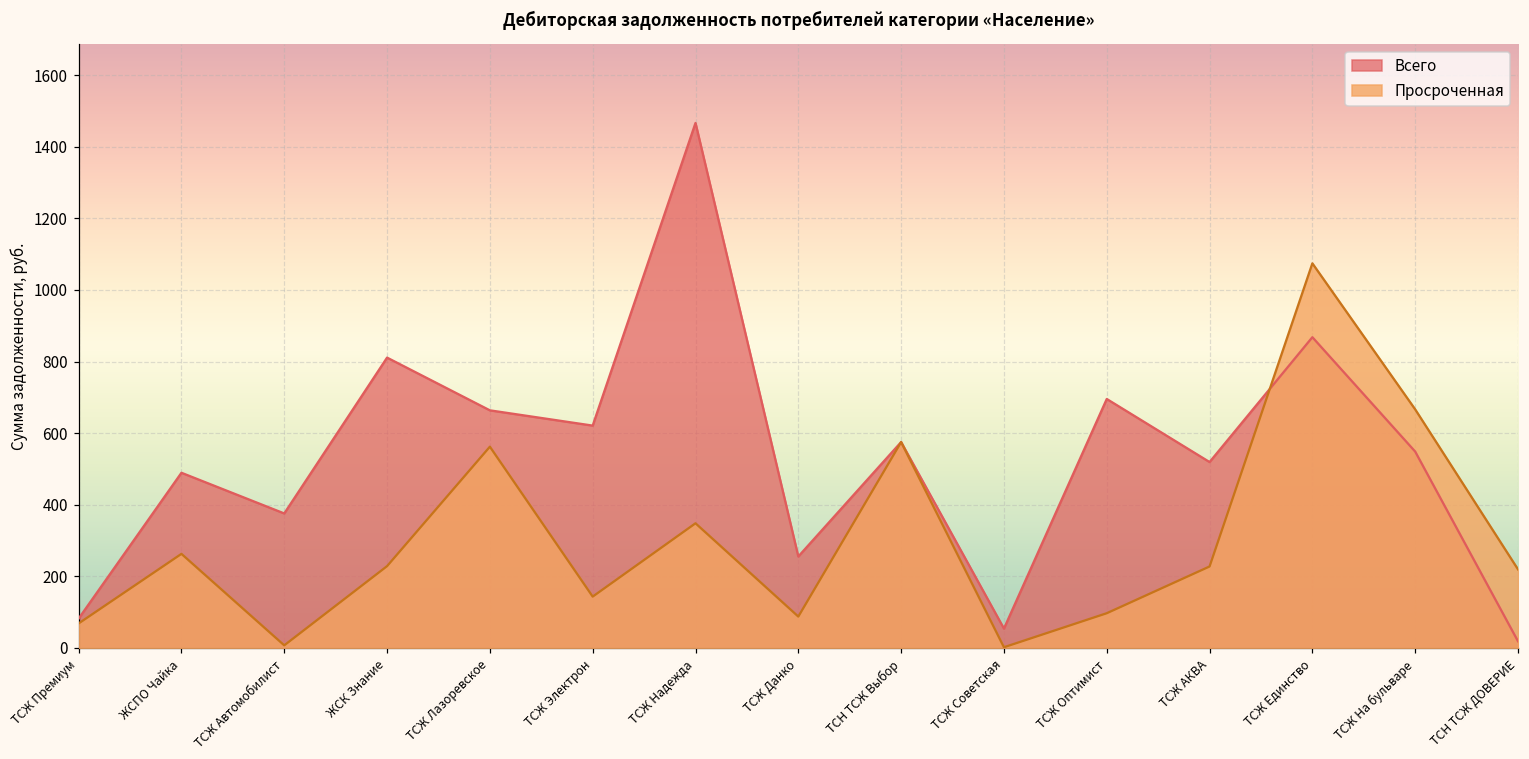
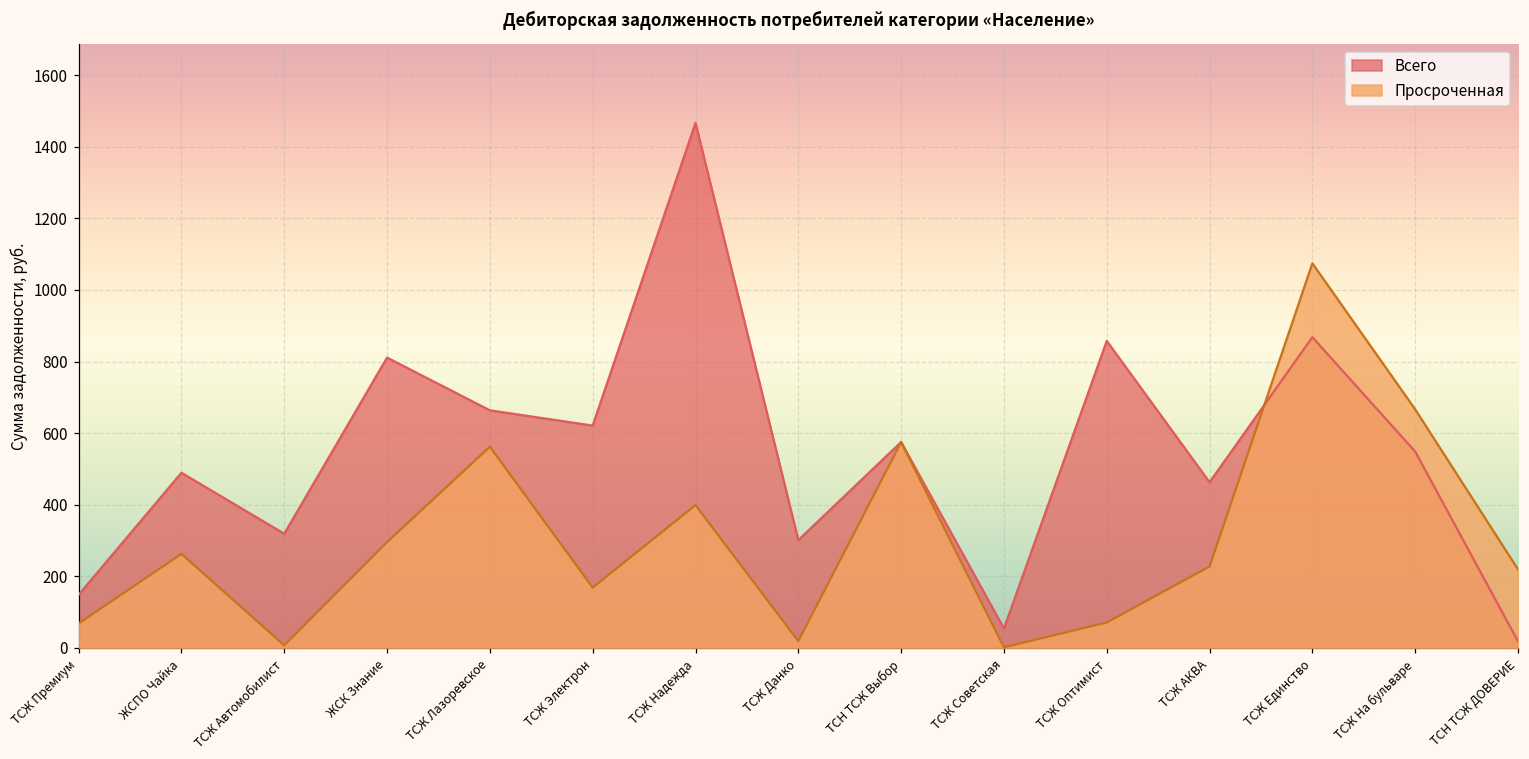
  {
    "Всего": {
-     "ТСЖ Премиум": 80,
+     "ТСЖ Премиум": 150,
      "ЖСПО Чайка": 490,
-     "ТСЖ Автомобилист": 380,
+     "ТСЖ Автомобилист": 320,
      "ЖСК Знание": 810,
      "ТСЖ Лазоревское": 660,
      "ТСЖ Электрон": 620,
      "ТСЖ Надежда": 1470,
-     "ТСЖ Данко": 260,
+     "ТСЖ Данко": 300,
      "ТСЖ Советская": 50,
-     "ТСЖ Оптимист": 700,
-     "ТСЖ АКВА": 520,
+     "ТСЖ Оптимист": 860,
+     "ТСЖ АКВА": 460,
      "ТСЖ Единство": 870,
      "ТСЖ На бульваре": 550,
      "ТСН ТСЖ ДОВЕРИЕ": 20
    },
    "Просроченная": {
      "ТСЖ Премиум": 70,
      "ЖСПО Чайка": 260,
      "ТСЖ Автомобилист": 10,
-     "ЖСК Знание": 230,
+     "ЖСК Знание": 300,
      "ТСЖ Лазоревское": 560,
-     "ТСЖ Электрон": 140,
-     "ТСЖ Надежда": 350,
-     "ТСЖ Данко": 90,
+     "ТСЖ Электрон": 170,
+     "ТСЖ Надежда": 400,
+     "ТСЖ Данко": 20,
      "ТСЖ Советская": 0,
-     "ТСЖ Оптимист": 100,
+     "ТСЖ Оптимист": 70,
      "ТСЖ АКВА": 230,
      "ТСЖ Единство": 1070,
      "ТСЖ На бульваре": 670,
      "ТСН ТСЖ ДОВЕРИЕ": 220
    }
  }
